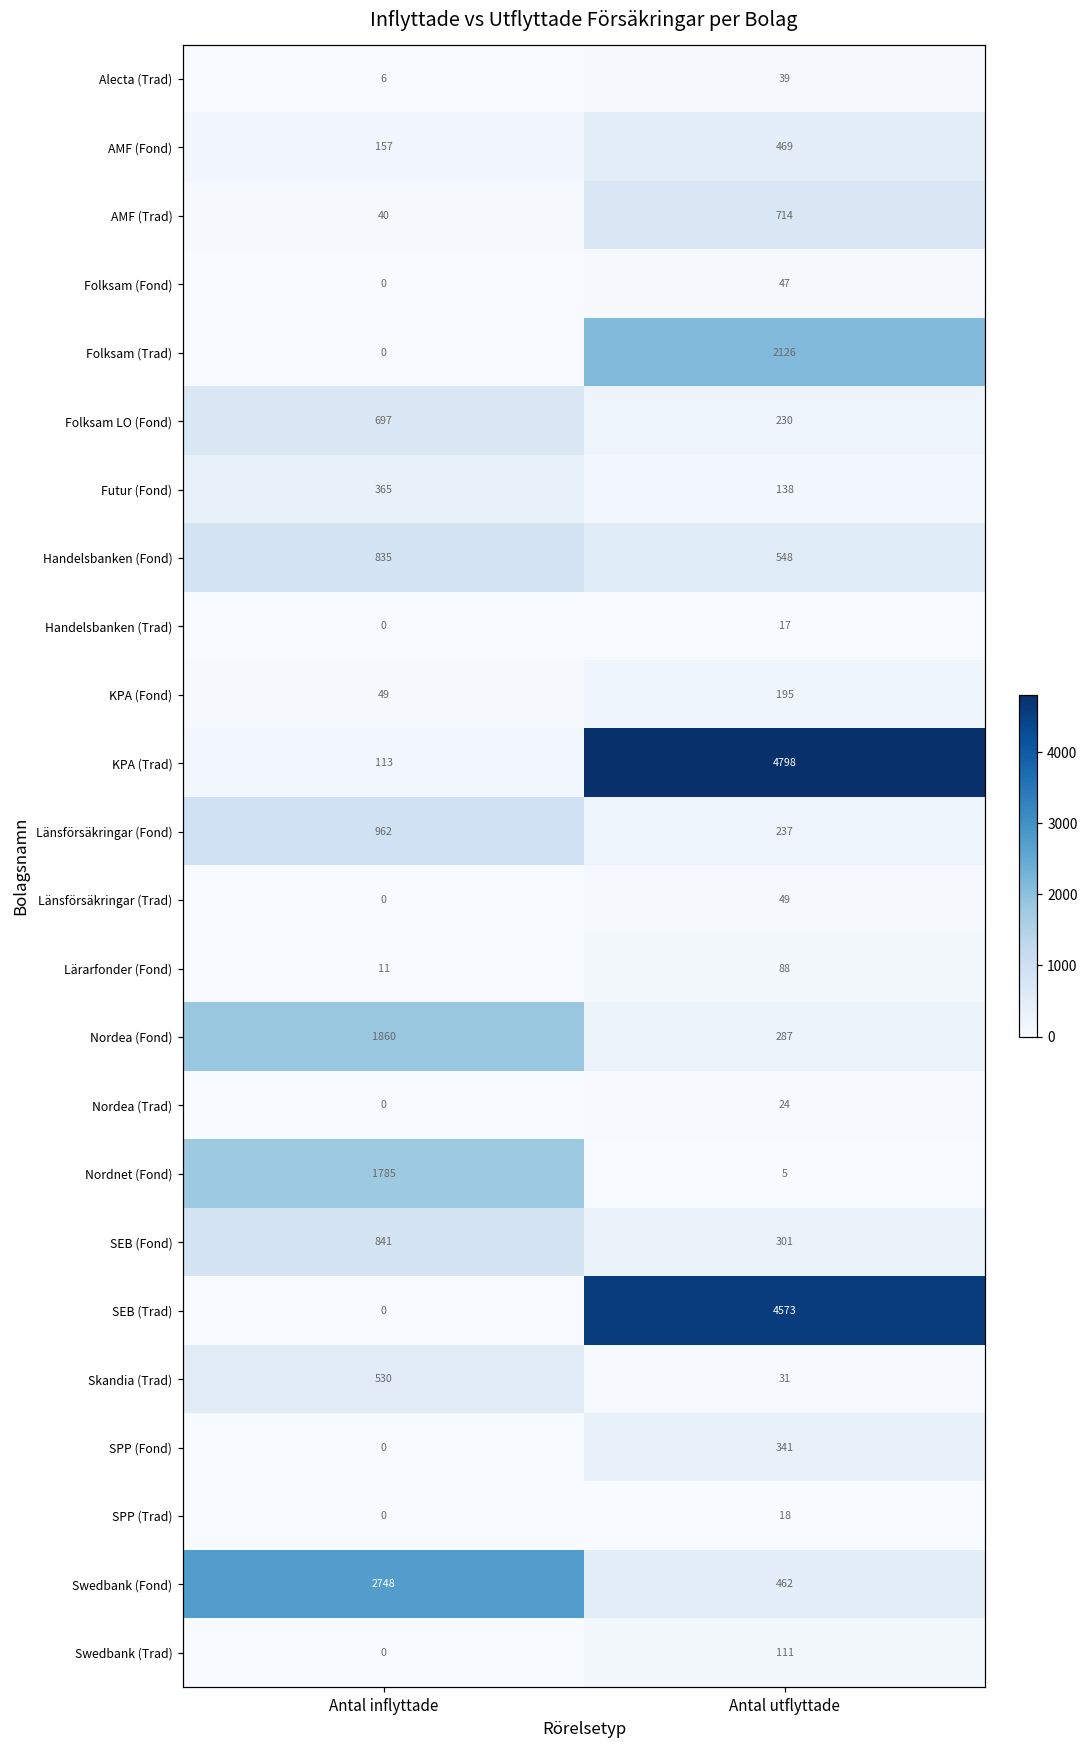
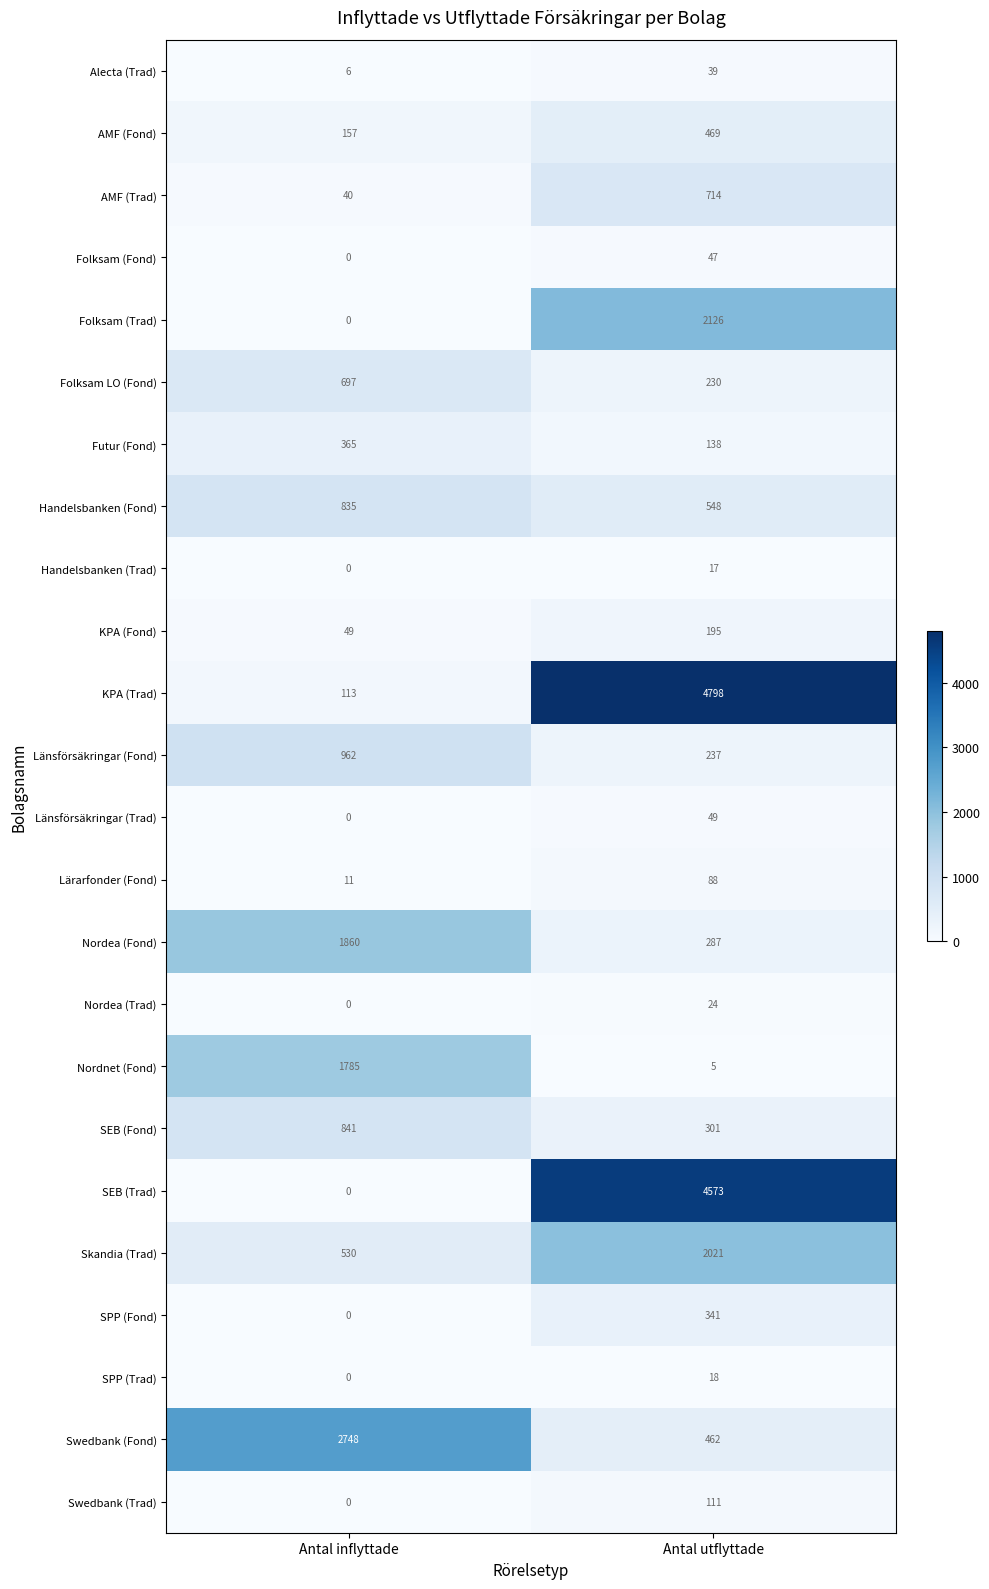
  {
    "Alecta (Trad)": {
      "Antal inflyttade": 6,
      "Antal utflyttade": 39
    },
    "AMF (Fond)": {
      "Antal inflyttade": 157,
      "Antal utflyttade": 469
    },
    "AMF (Trad)": {
      "Antal inflyttade": 40,
      "Antal utflyttade": 714
    },
    "Folksam (Fond)": {
      "Antal inflyttade": 0,
      "Antal utflyttade": 47
    },
    "Folksam (Trad)": {
      "Antal inflyttade": 0,
      "Antal utflyttade": 2126
    },
    "Folksam LO (Fond)": {
      "Antal inflyttade": 697,
      "Antal utflyttade": 230
    },
    "Futur (Fond)": {
      "Antal inflyttade": 365,
      "Antal utflyttade": 138
    },
    "Handelsbanken (Fond)": {
      "Antal inflyttade": 835,
      "Antal utflyttade": 548
    },
    "Handelsbanken (Trad)": {
      "Antal inflyttade": 0,
      "Antal utflyttade": 17
    },
    "KPA (Fond)": {
      "Antal inflyttade": 49,
      "Antal utflyttade": 195
    },
    "KPA (Trad)": {
      "Antal inflyttade": 113,
      "Antal utflyttade": 4798
    },
    "Länsförsäkringar (Fond)": {
      "Antal inflyttade": 962,
      "Antal utflyttade": 237
    },
    "Länsförsäkringar (Trad)": {
      "Antal inflyttade": 0,
      "Antal utflyttade": 49
    },
    "Lärarfonder (Fond)": {
      "Antal inflyttade": 11,
      "Antal utflyttade": 88
    },
    "Nordea (Fond)": {
      "Antal inflyttade": 1860,
      "Antal utflyttade": 287
    },
    "Nordea (Trad)": {
      "Antal inflyttade": 0,
      "Antal utflyttade": 24
    },
    "Nordnet (Fond)": {
      "Antal inflyttade": 1785,
      "Antal utflyttade": 5
    },
    "SEB (Fond)": {
      "Antal inflyttade": 841,
      "Antal utflyttade": 301
    },
    "SEB (Trad)": {
      "Antal inflyttade": 0,
      "Antal utflyttade": 4573
    },
    "Skandia (Trad)": {
      "Antal inflyttade": 530,
-     "Antal utflyttade": 31
+     "Antal utflyttade": 2021
    },
    "SPP (Fond)": {
      "Antal inflyttade": 0,
      "Antal utflyttade": 341
    },
    "SPP (Trad)": {
      "Antal inflyttade": 0,
      "Antal utflyttade": 18
    },
    "Swedbank (Fond)": {
      "Antal inflyttade": 2748,
      "Antal utflyttade": 462
    },
    "Swedbank (Trad)": {
      "Antal inflyttade": 0,
      "Antal utflyttade": 111
    }
  }
